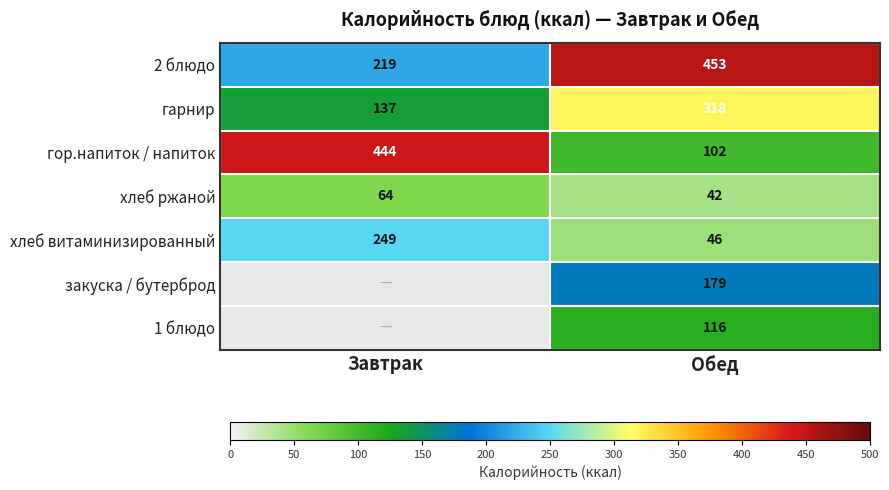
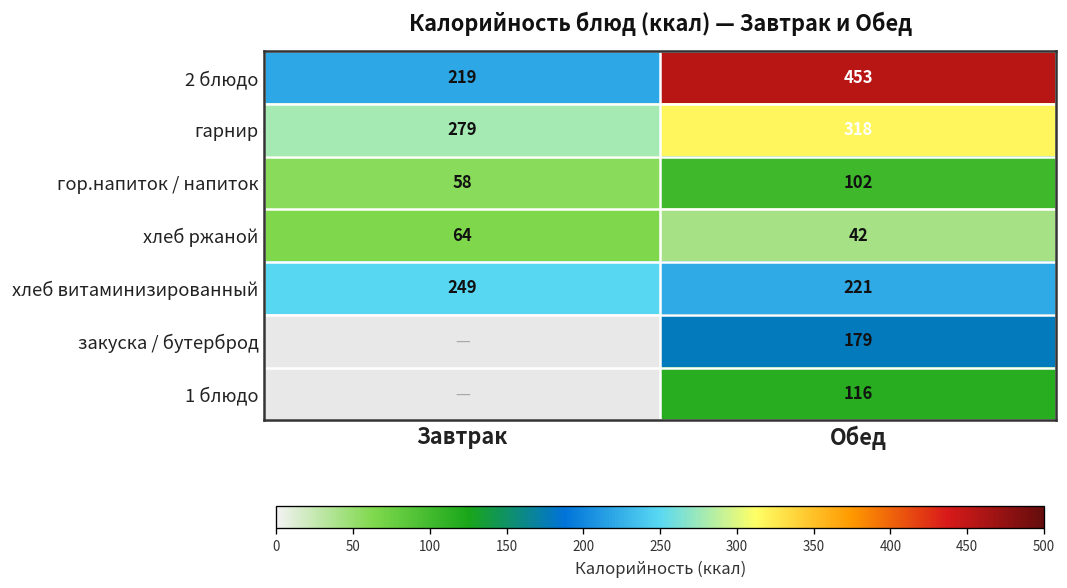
  {
    "2 блюдо": {
      "Завтрак": 219,
      "Обед": 453
    },
    "гарнир": {
-     "Завтрак": 137,
+     "Завтрак": 279,
      "Обед": 318
    },
    "гор.напиток / напиток": {
-     "Завтрак": 444,
+     "Завтрак": 58,
      "Обед": 102
    },
    "хлеб ржаной": {
      "Завтрак": 64,
      "Обед": 42
    },
    "хлеб витаминизированный": {
      "Завтрак": 249,
-     "Обед": 46
+     "Обед": 221
    },
    "закуска / бутерброд": {
      "Обед": 179
    },
    "1 блюдо": {
      "Обед": 116
    }
  }
